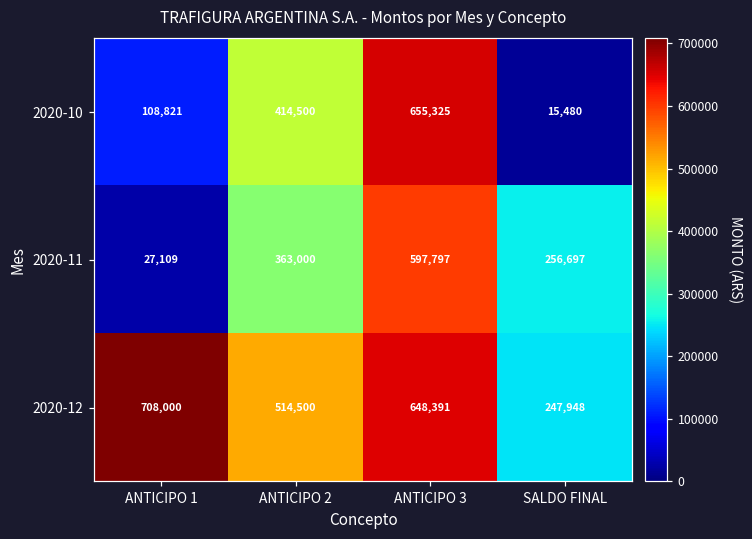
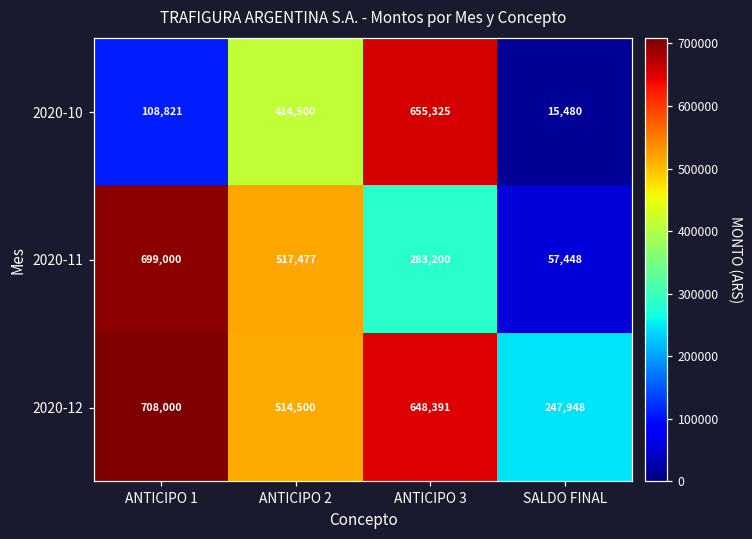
  {
    "2020-10": {
      "ANTICIPO 1": "108,821",
      "ANTICIPO 2": "414,500",
      "ANTICIPO 3": "655,325",
      "SALDO FINAL": "15,480"
    },
    "2020-11": {
-     "ANTICIPO 1": "27,109",
-     "ANTICIPO 2": "363,000",
-     "ANTICIPO 3": "597,797",
-     "SALDO FINAL": "256,697"
+     "ANTICIPO 1": "699,000",
+     "ANTICIPO 2": "517,477",
+     "ANTICIPO 3": "283,200",
+     "SALDO FINAL": "57,448"
    },
    "2020-12": {
      "ANTICIPO 1": "708,000",
      "ANTICIPO 2": "514,500",
      "ANTICIPO 3": "648,391",
      "SALDO FINAL": "247,948"
    }
  }
